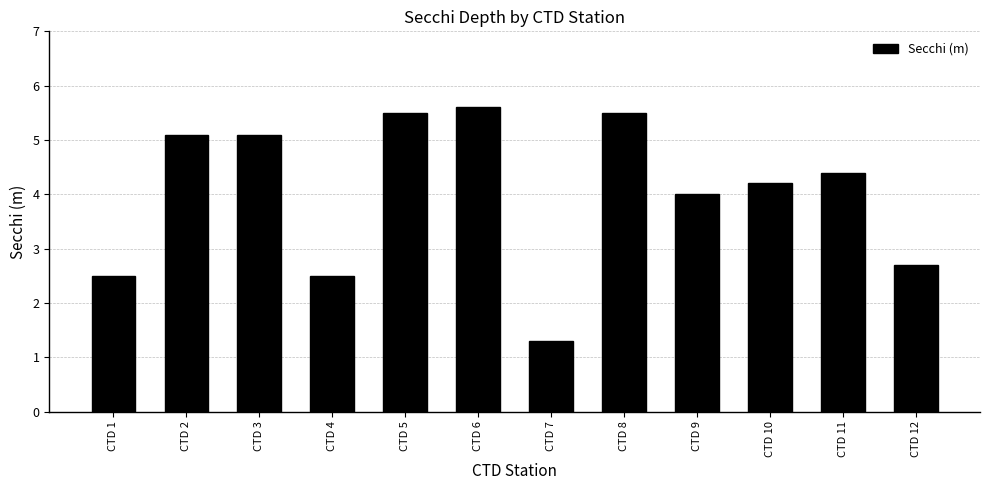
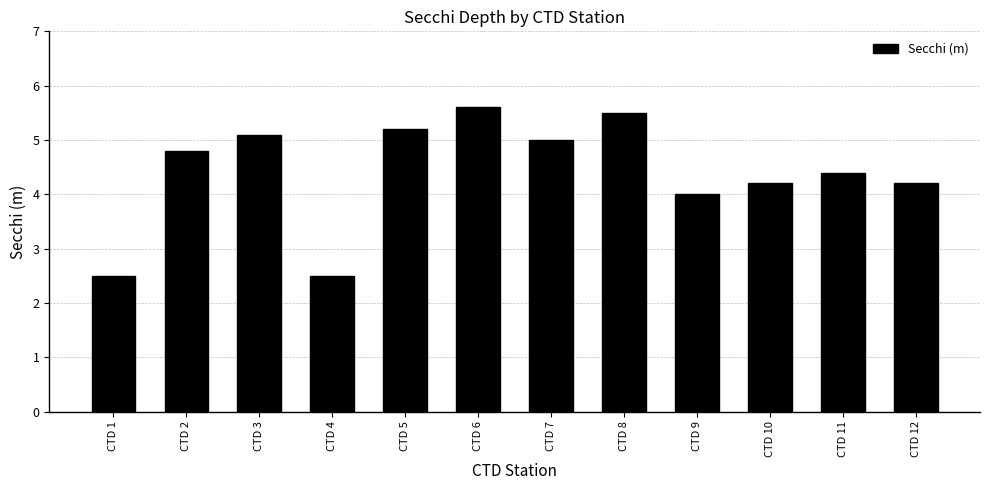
  {
    "CTD 1": 2.5,
-   "CTD 2": 5.1,
+   "CTD 2": 4.8,
    "CTD 3": 5.1,
    "CTD 4": 2.5,
-   "CTD 5": 5.5,
+   "CTD 5": 5.2,
    "CTD 6": 5.6,
-   "CTD 7": 1.3,
+   "CTD 7": 5.0,
    "CTD 8": 5.5,
    "CTD 9": 4.0,
    "CTD 10": 4.2,
    "CTD 11": 4.4,
-   "CTD 12": 2.7
+   "CTD 12": 4.2
  }
